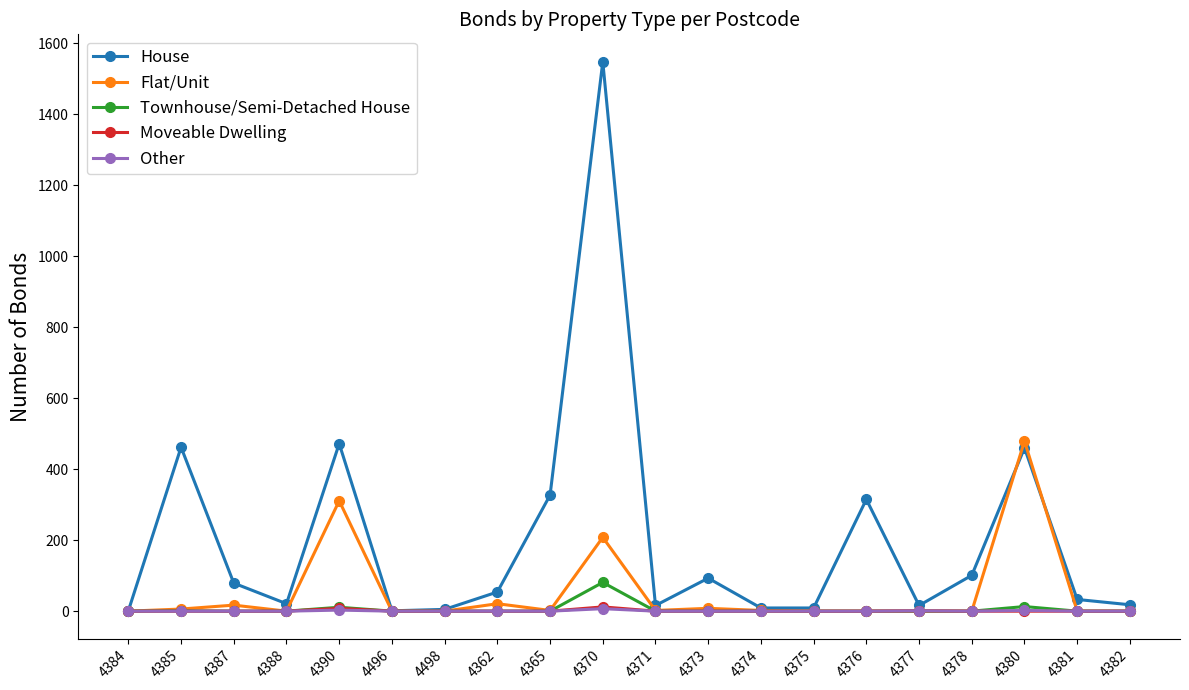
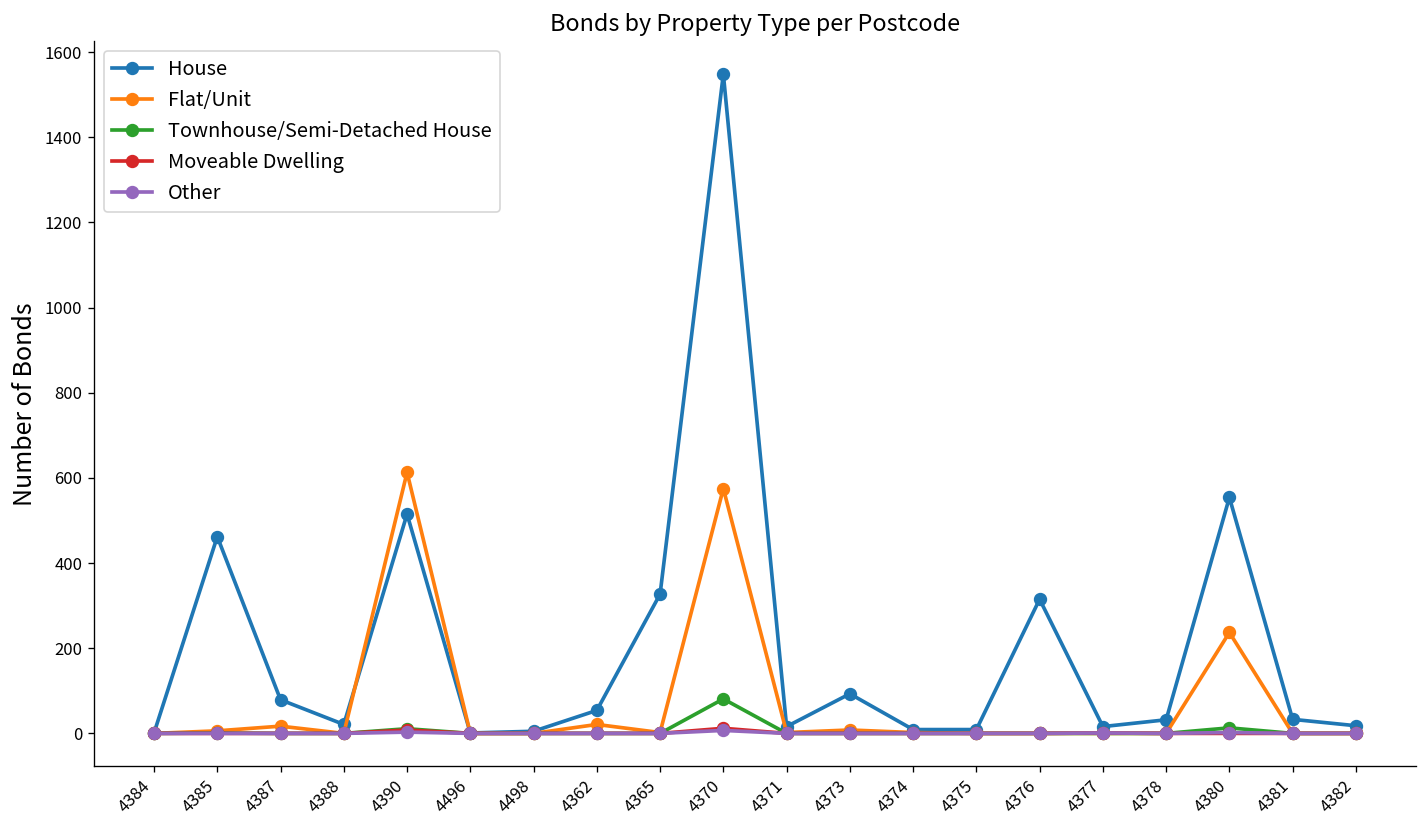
  {
    "House": {
      "4385": 460,
      "4387": 80,
      "4388": 20,
-     "4390": 470,
+     "4390": 520,
      "4362": 50,
      "4365": 330,
      "4370": 1550,
      "4371": 20,
      "4373": 90,
      "4375": 10,
      "4376": 320,
      "4377": 20,
-     "4378": 100,
-     "4380": 460,
+     "4378": 30,
+     "4380": 550,
      "4381": 30,
      "4382": 20
    },
    "Flat/Unit": {
      "4387": 20,
-     "4390": 310,
+     "4390": 610,
      "4362": 20,
-     "4370": 210,
+     "4370": 580,
      "4373": 10,
-     "4380": 480
+     "4380": 240
    },
    "Townhouse/Semi-Detached House": {
      "4370": 80,
      "4380": 10
    }
  }
